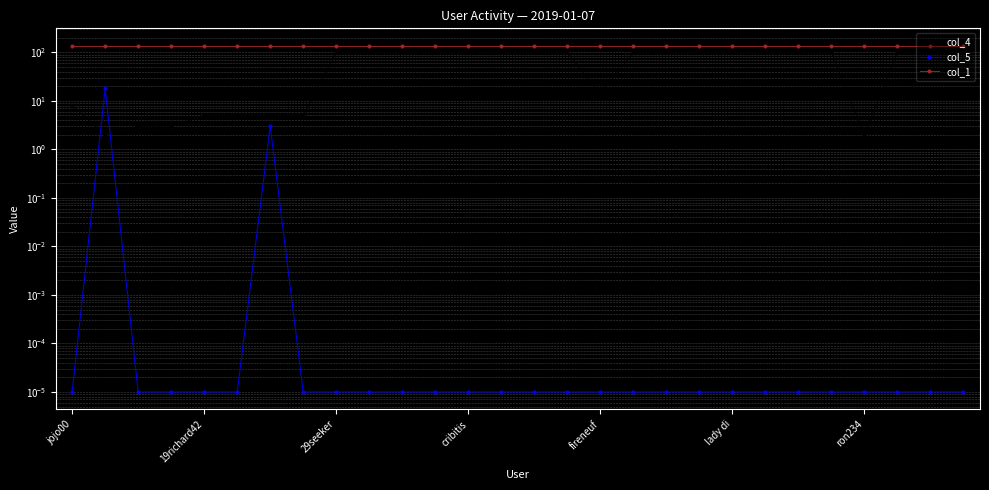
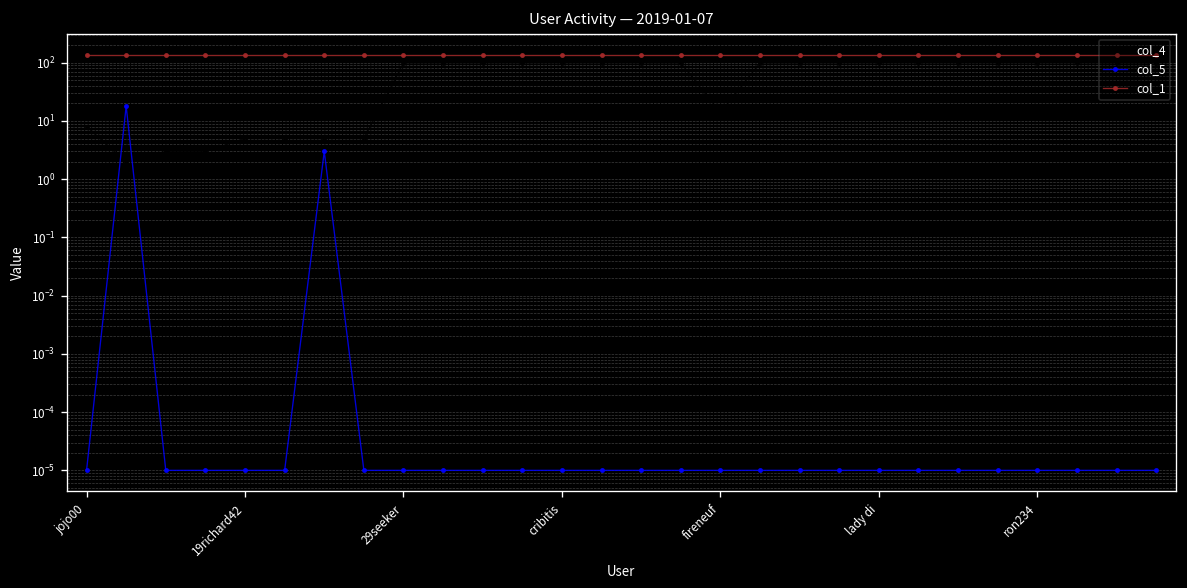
  {
    "col_4": {
      "jojo00": 8,
      "19richard42": 5,
      "29seeker": 100,
      "cribitis": 100,
      "fireneuf": 14,
      "lady di": 100,
-     "ron234": 2
+     "ron234": 100
    },
    "col_5": {
      "jojo00": 0.000010,
      "19richard42": 0.000010,
      "29seeker": 0.000010,
      "cribitis": 0.000010,
      "fireneuf": 0.000010,
      "lady di": 0.000010,
      "ron234": 0.000010
    },
    "col_1": {
      "jojo00": 140,
      "19richard42": 140,
      "29seeker": 140,
      "cribitis": 140,
      "fireneuf": 140,
      "lady di": 140,
      "ron234": 140
    }
  }
